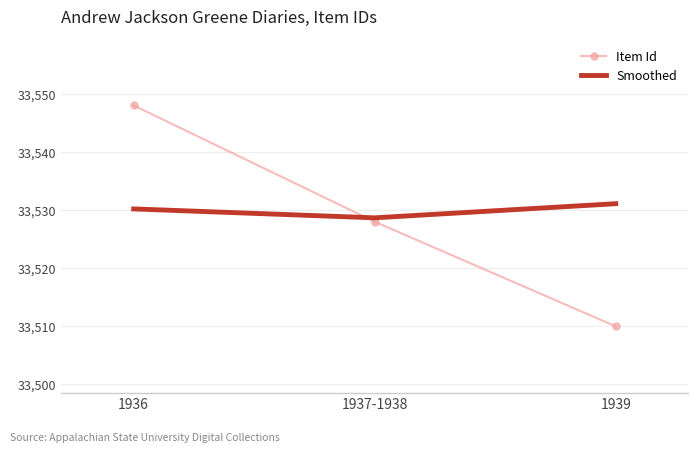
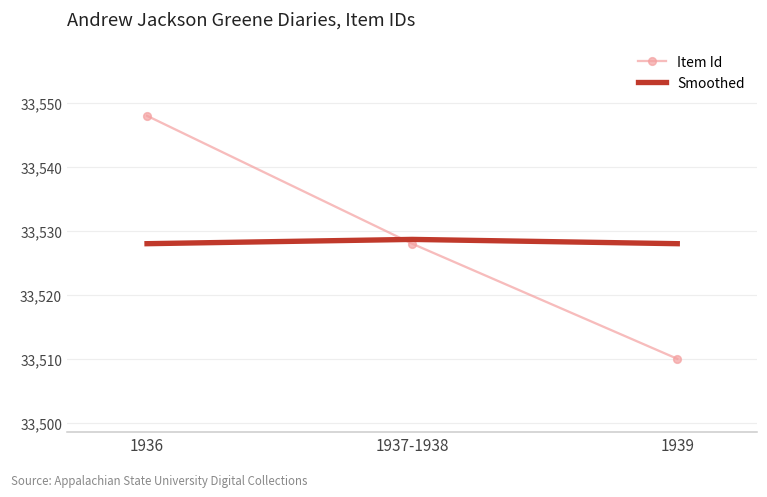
  {
    "Item Id": {
      "1936": "33,548",
      "1937-1938": "33,528",
      "1939": "33,510"
    },
    "Smoothed": {
-     "1936": "33,530",
+     "1936": "33,528",
      "1937-1938": "33,529",
-     "1939": "33,531"
+     "1939": "33,528"
    }
  }
